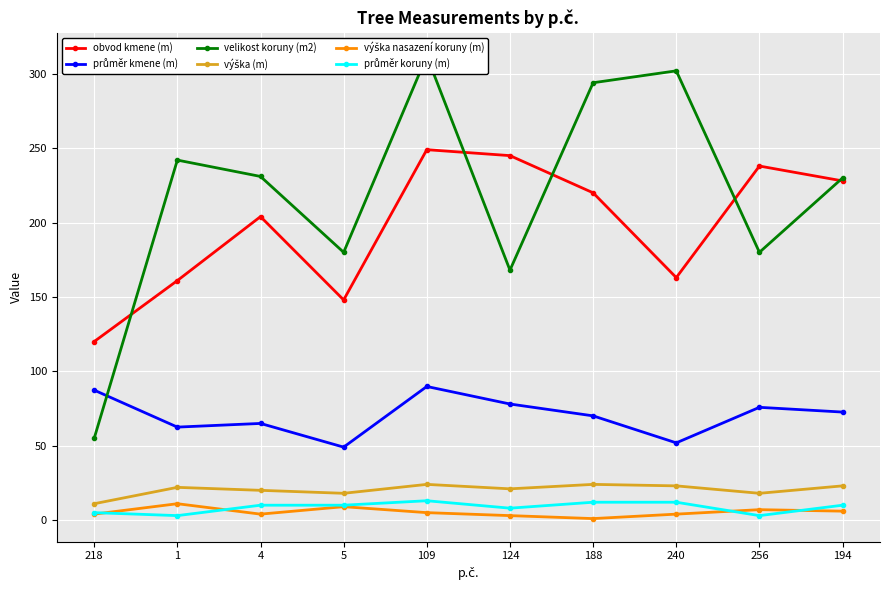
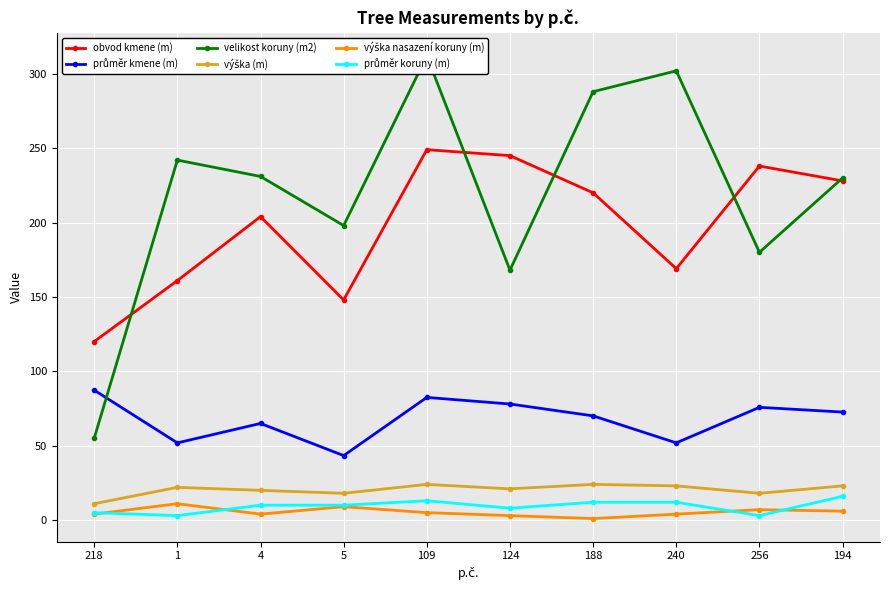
  {
    "obvod kmene (m)": {
      "218": 120,
      "1": 161,
      "4": 204,
      "5": 148,
      "109": 249,
      "124": 245,
      "188": 220,
-     "240": 163,
+     "240": 169,
      "256": 238,
      "194": 228
    },
    "průměr kmene (m)": {
      "218": 87,
-     "1": 63,
+     "1": 52,
      "4": 65,
-     "5": 49,
-     "109": 90,
+     "5": 43,
+     "109": 82,
      "124": 78,
      "188": 70,
      "240": 52,
      "256": 76,
      "194": 73
    },
    "velikost koruny (m2)": {
      "218": 55,
      "1": 242,
      "4": 231,
-     "5": 180,
+     "5": 198,
      "124": 168,
-     "188": 294,
+     "188": 288,
      "240": 302,
      "256": 180,
      "194": 230
    },
    "průměr koruny (m)": {
      "1": 3,
      "4": 10,
      "109": 13,
      "124": 8,
      "188": 12,
      "240": 12,
      "256": 3,
-     "194": 10
+     "194": 16
    }
  }
